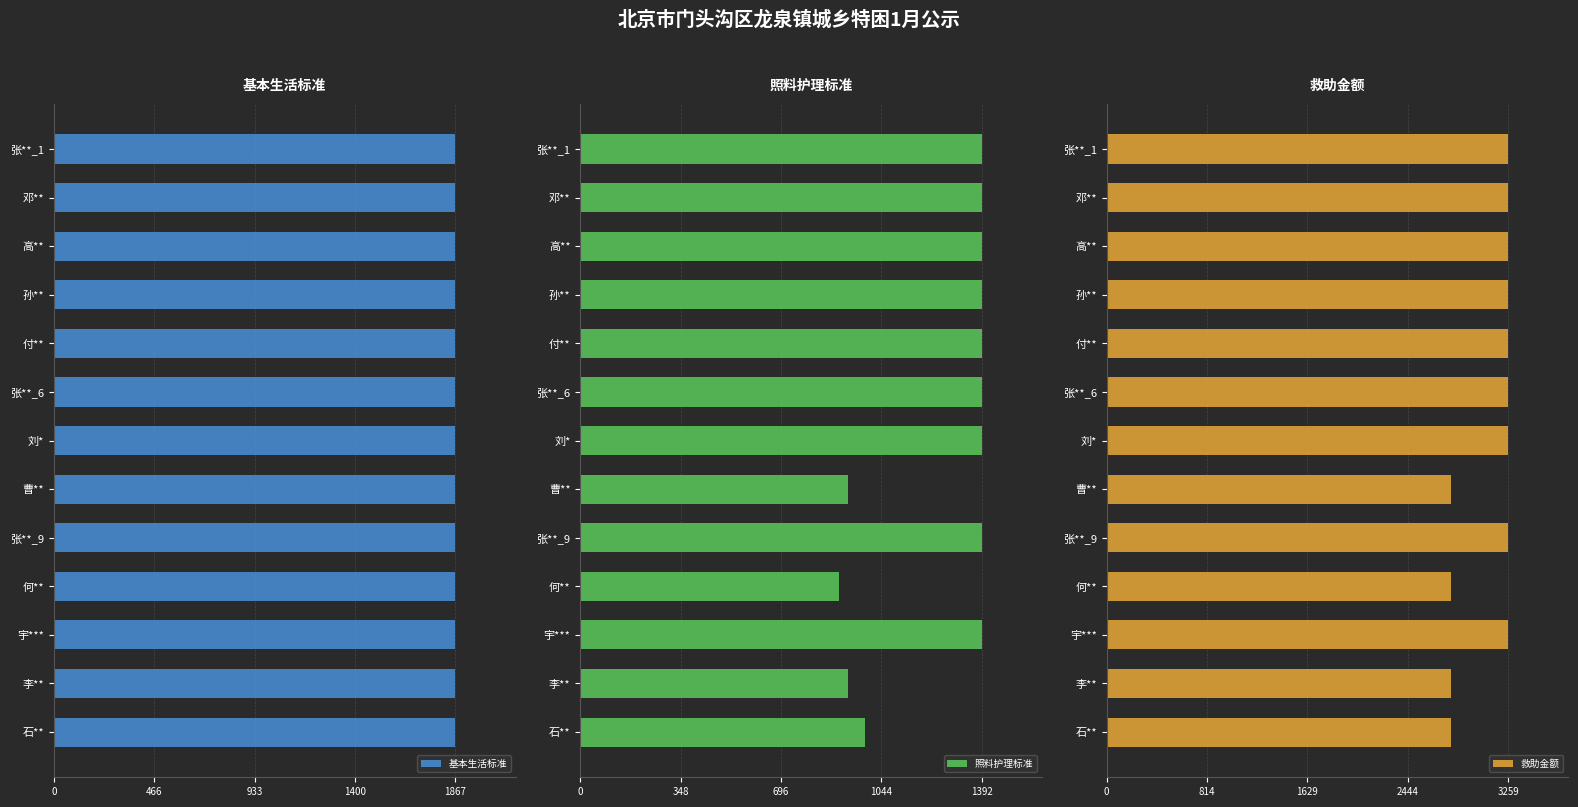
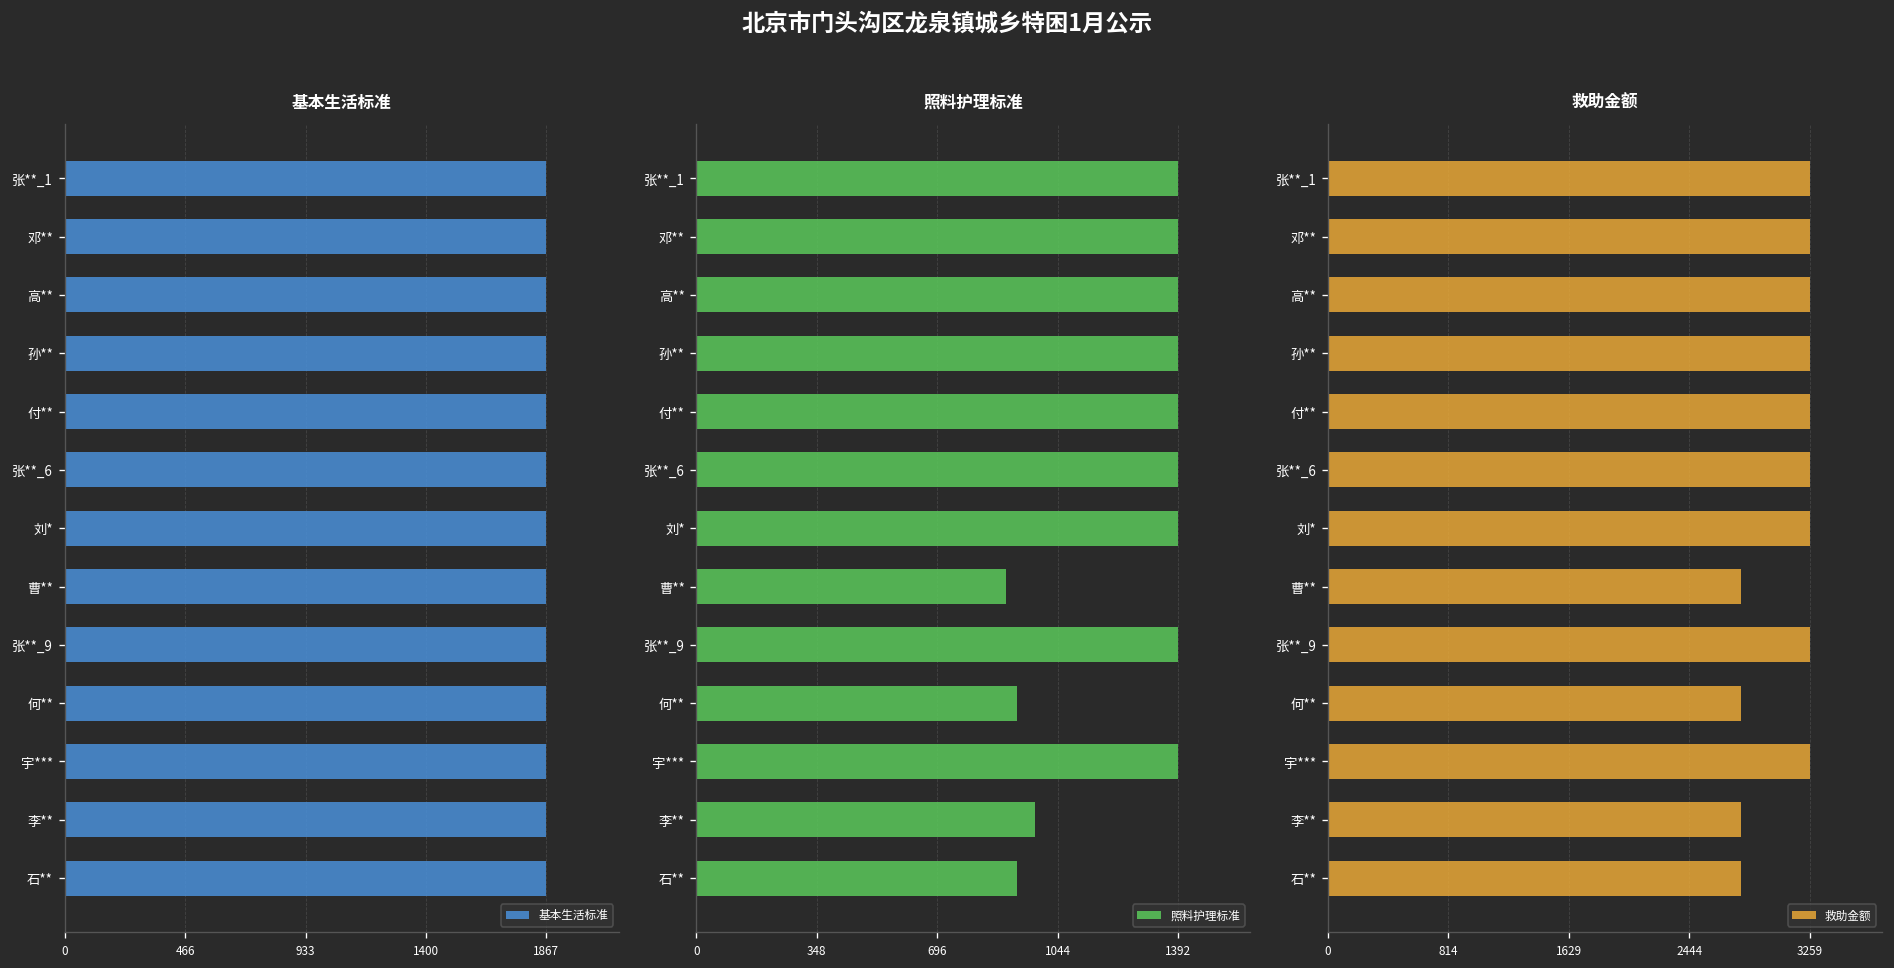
  {
    "基本生活标准": {
      "张**_1": 1870,
      "邓**": 1870,
      "高**": 1870,
      "孙**": 1870,
      "付**": 1870,
      "张**_6": 1870,
      "刘*": 1870,
      "曹**": 1870,
      "张**_9": 1870,
      "何**": 1870,
      "宇***": 1870,
      "李**": 1870,
      "石**": 1870
    },
    "照料护理标准": {
      "张**_1": 1390,
      "邓**": 1390,
      "高**": 1390,
      "孙**": 1390,
      "付**": 1390,
      "张**_6": 1390,
      "刘*": 1390,
-     "曹**": 930,
+     "曹**": 900,
      "张**_9": 1390,
-     "何**": 900,
+     "何**": 930,
      "宇***": 1390,
-     "李**": 930,
-     "石**": 990
+     "李**": 980,
+     "石**": 930
    },
    "救助金额": {
      "张**_1": 3260,
      "邓**": 3260,
      "高**": 3260,
      "孙**": 3260,
      "付**": 3260,
      "张**_6": 3260,
      "刘*": 3260,
      "曹**": 2800,
      "张**_9": 3260,
      "何**": 2800,
      "宇***": 3260,
      "李**": 2800,
      "石**": 2800
    }
  }
